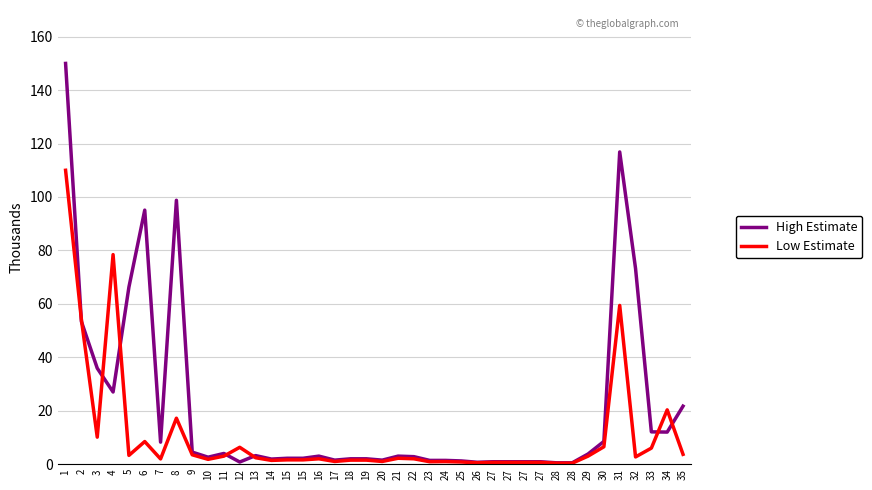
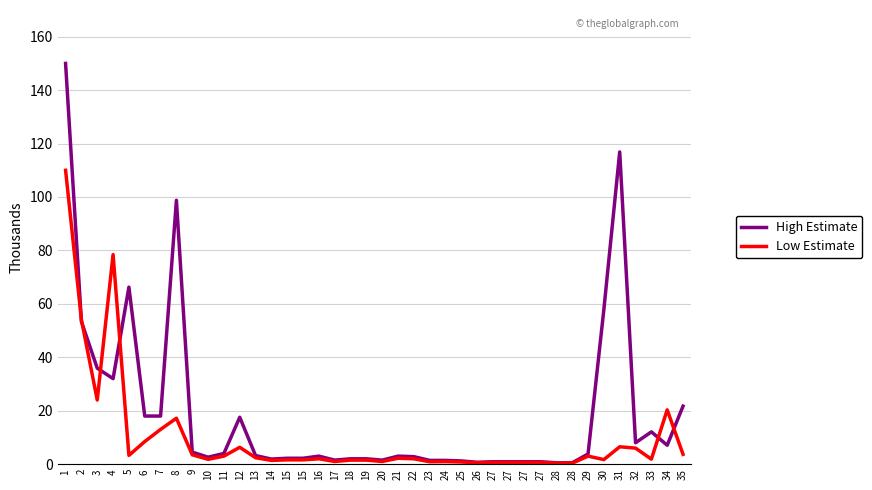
  {
    "High Estimate": {
      "1": 150,
      "3": 36,
-     "4": 27,
+     "4": 32,
      "5": 66,
-     "6": 95,
-     "7": 8,
+     "6": 18,
+     "7": 18,
      "8": 99,
      "9": 5,
      "11": 4,
-     "12": 1,
+     "12": 18,
      "16": 3,
-     "30": 9,
+     "30": 58,
      "31": 117,
-     "32": 73,
+     "32": 8,
      "33": 12,
-     "34": 12,
+     "34": 7,
      "35": 22
    },
    "Low Estimate": {
      "1": 110,
-     "3": 10,
+     "3": 24,
      "4": 78,
      "5": 3,
      "6": 8,
-     "7": 2,
+     "7": 13,
      "8": 17,
      "9": 4,
      "11": 3,
      "12": 6,
      "16": 2,
-     "30": 7,
-     "31": 59,
-     "32": 3,
-     "33": 6,
+     "30": 2,
+     "31": 7,
+     "32": 6,
+     "33": 2,
      "34": 20,
      "35": 4
    }
  }
